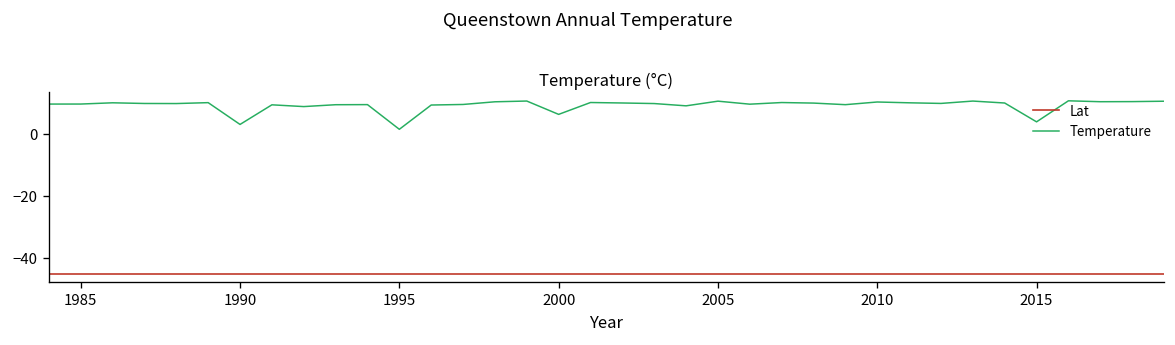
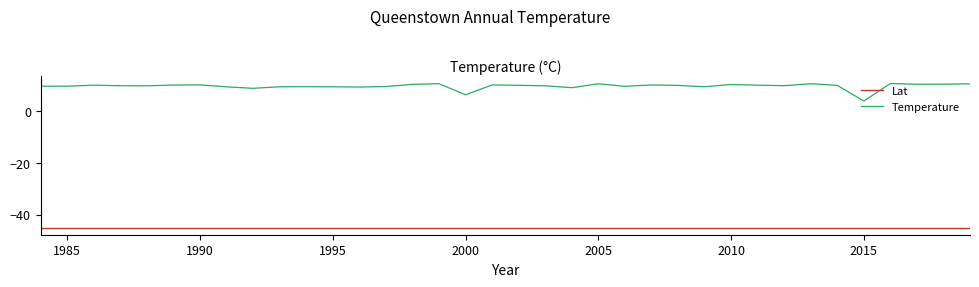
  {
    "Lat": {
      "1985": -45,
      "1990": -45,
      "1995": -45,
      "2000": -45,
      "2005": -45,
      "2010": -45,
      "2015": -45
    },
    "Temperature": {
      "1985": 10,
-     "1990": 3,
-     "1995": 1,
+     "1990": 10,
+     "1995": 9,
      "2000": 6,
      "2005": 10,
      "2010": 10,
      "2015": 4
    }
  }
